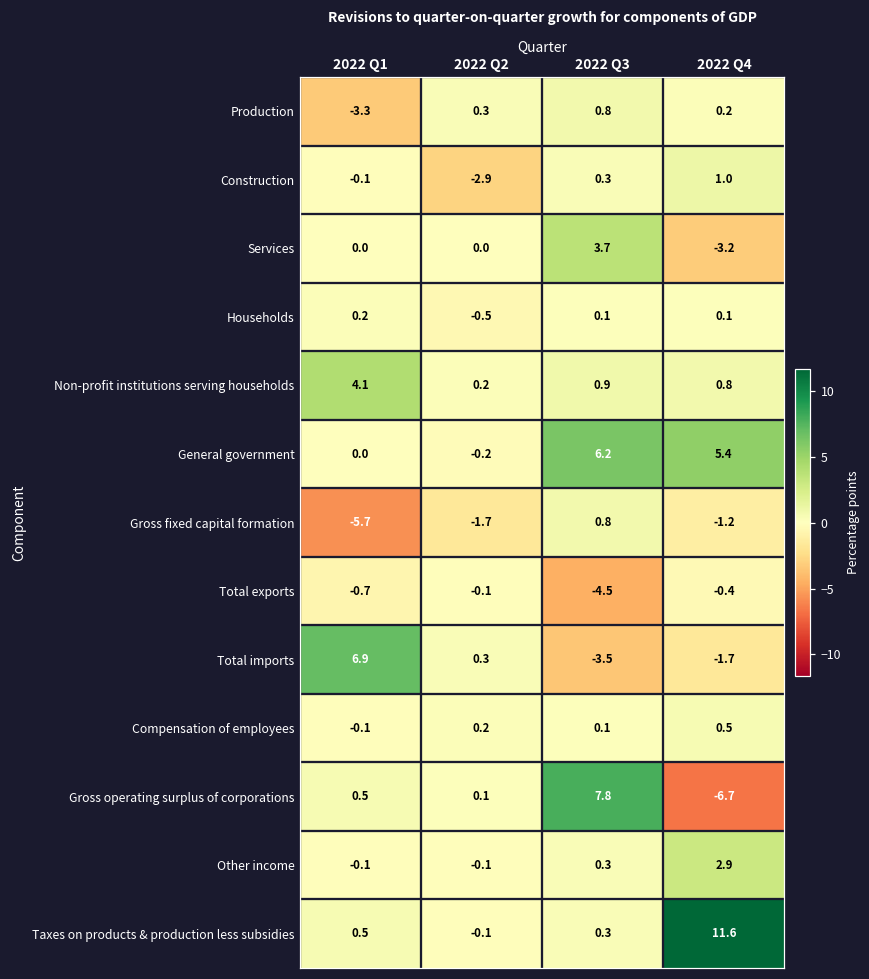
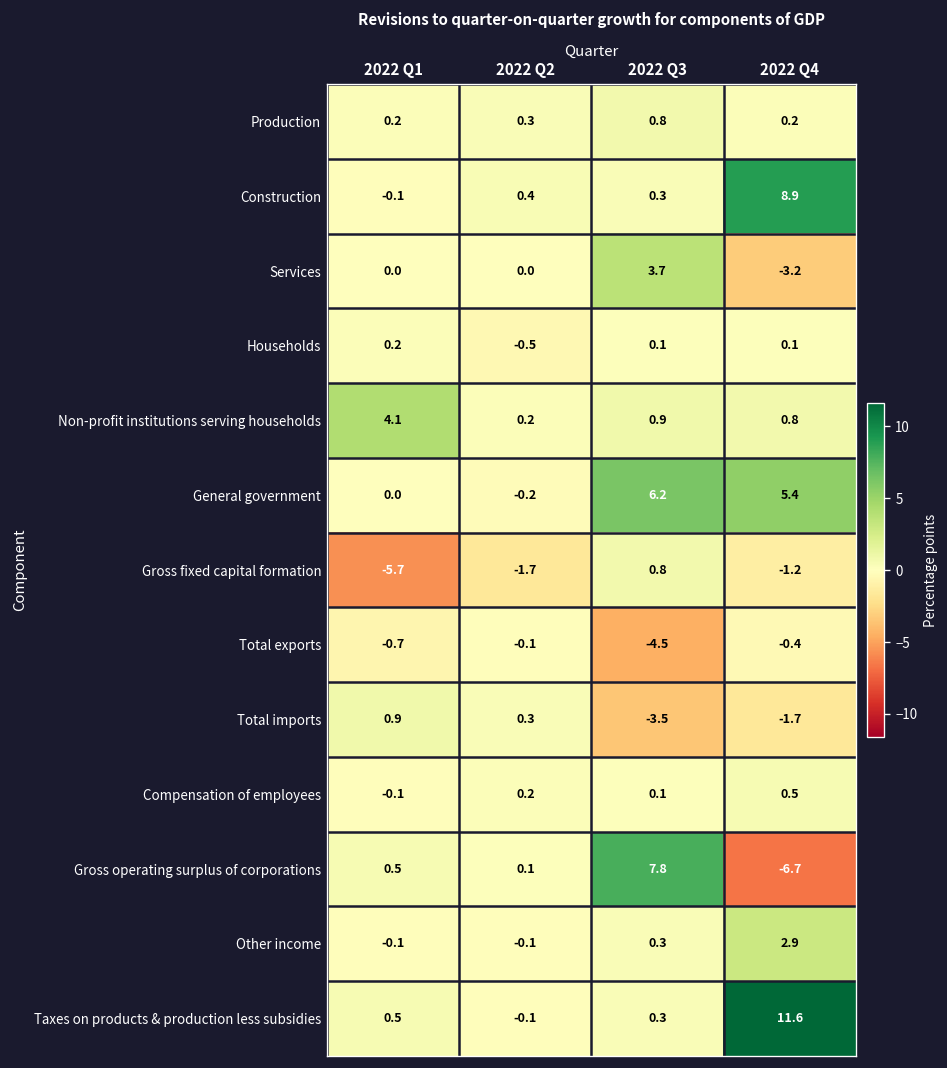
  {
    "Production": {
-     "2022 Q1": -3.3,
+     "2022 Q1": 0.2,
      "2022 Q2": 0.3,
      "2022 Q3": 0.8,
      "2022 Q4": 0.2
    },
    "Construction": {
      "2022 Q1": -0.1,
-     "2022 Q2": -2.9,
+     "2022 Q2": 0.4,
      "2022 Q3": 0.3,
-     "2022 Q4": 1.0
+     "2022 Q4": 8.9
    },
    "Services": {
      "2022 Q1": 0.0,
      "2022 Q2": 0.0,
      "2022 Q3": 3.7,
      "2022 Q4": -3.2
    },
    "Households": {
      "2022 Q1": 0.2,
      "2022 Q2": -0.5,
      "2022 Q3": 0.1,
      "2022 Q4": 0.1
    },
    "Non-profit institutions serving households": {
      "2022 Q1": 4.1,
      "2022 Q2": 0.2,
      "2022 Q3": 0.9,
      "2022 Q4": 0.8
    },
    "General government": {
      "2022 Q1": 0.0,
      "2022 Q2": -0.2,
      "2022 Q3": 6.2,
      "2022 Q4": 5.4
    },
    "Gross fixed capital formation": {
      "2022 Q1": -5.7,
      "2022 Q2": -1.7,
      "2022 Q3": 0.8,
      "2022 Q4": -1.2
    },
    "Total exports": {
      "2022 Q1": -0.7,
      "2022 Q2": -0.1,
      "2022 Q3": -4.5,
      "2022 Q4": -0.4
    },
    "Total imports": {
-     "2022 Q1": 6.9,
+     "2022 Q1": 0.9,
      "2022 Q2": 0.3,
      "2022 Q3": -3.5,
      "2022 Q4": -1.7
    },
    "Compensation of employees": {
      "2022 Q1": -0.1,
      "2022 Q2": 0.2,
      "2022 Q3": 0.1,
      "2022 Q4": 0.5
    },
    "Gross operating surplus of corporations": {
      "2022 Q1": 0.5,
      "2022 Q2": 0.1,
      "2022 Q3": 7.8,
      "2022 Q4": -6.7
    },
    "Other income": {
      "2022 Q1": -0.1,
      "2022 Q2": -0.1,
      "2022 Q3": 0.3,
      "2022 Q4": 2.9
    },
    "Taxes on products & production less subsidies": {
      "2022 Q1": 0.5,
      "2022 Q2": -0.1,
      "2022 Q3": 0.3,
      "2022 Q4": 11.6
    }
  }
